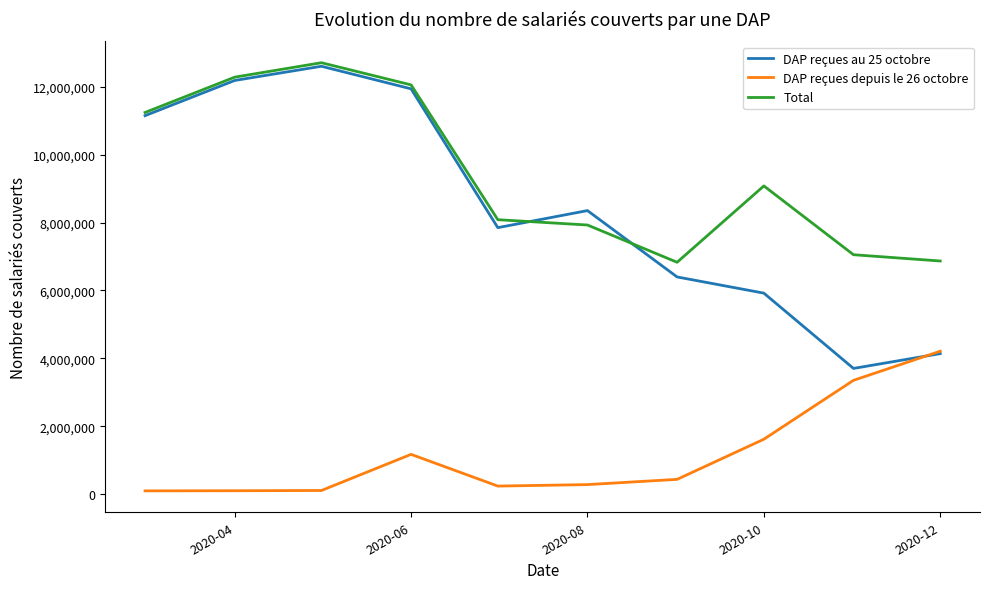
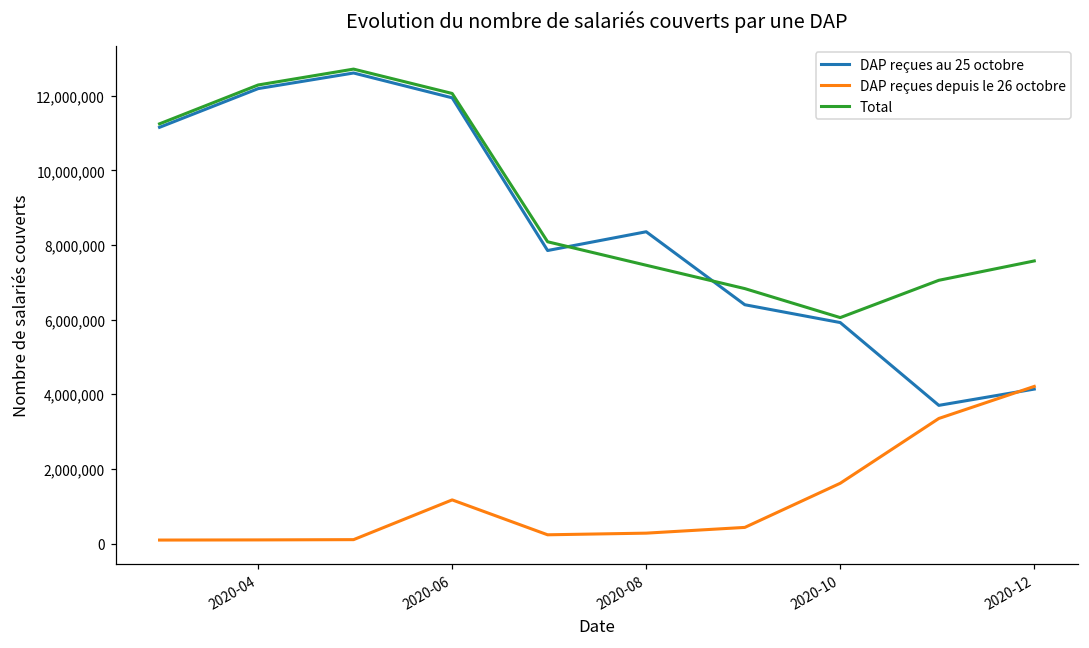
  {
    "DAP reçues au 25 octobre": {
      "2020-04": "12,200,000",
      "2020-06": "11,900,000",
      "2020-08": "8,400,000",
      "2020-10": "5,900,000"
    },
    "DAP reçues depuis le 26 octobre": {
      "2020-04": "100,000",
      "2020-06": "1,200,000",
      "2020-08": "300,000",
      "2020-10": "1,600,000"
    },
    "Total": {
      "2020-04": "12,300,000",
      "2020-06": "12,100,000",
-     "2020-08": "7,900,000",
-     "2020-10": "9,100,000",
-     "2020-12": "6,900,000"
+     "2020-08": "7,500,000",
+     "2020-10": "6,100,000",
+     "2020-12": "7,600,000"
    }
  }
